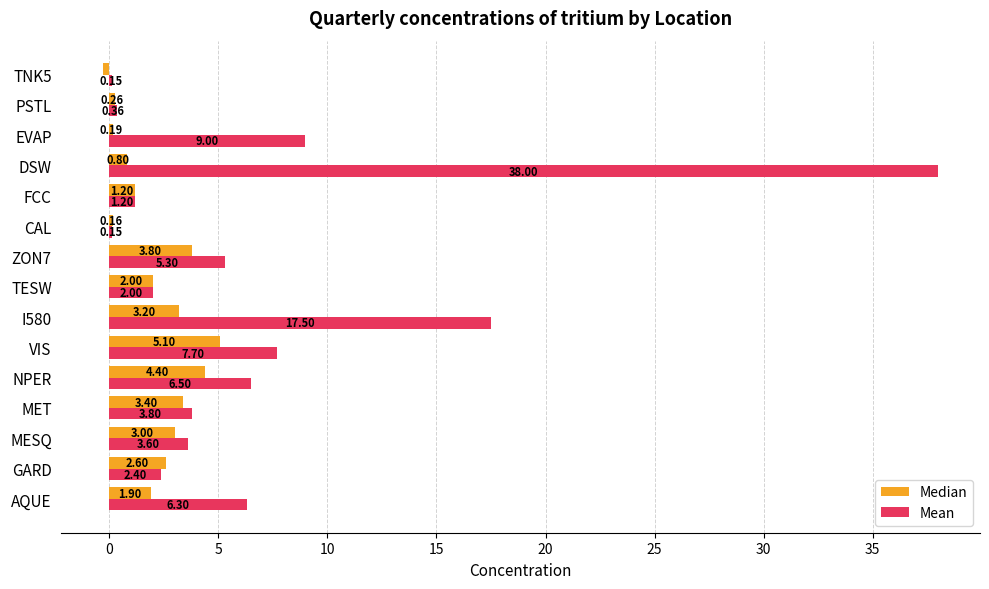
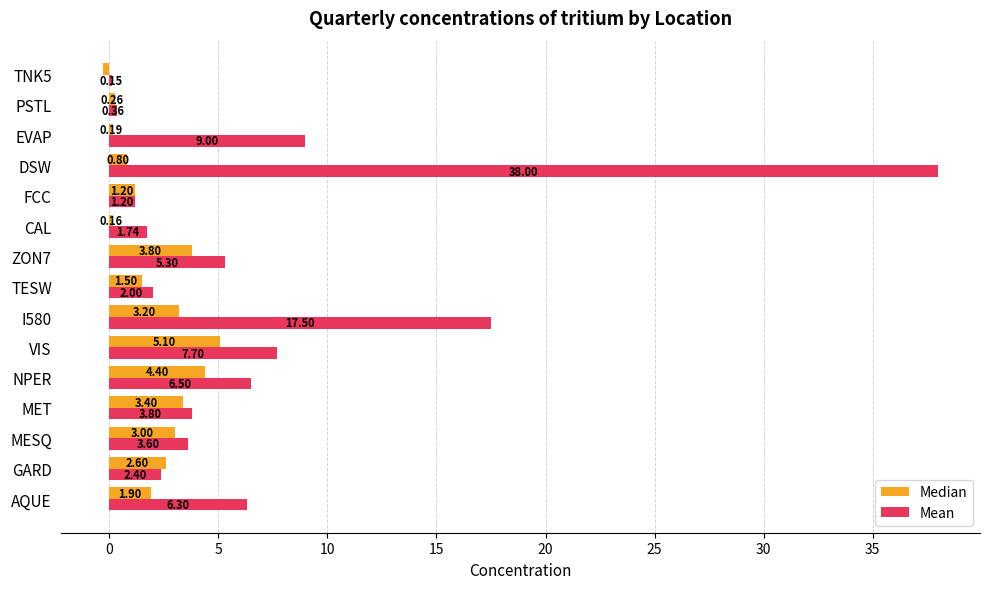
  {
    "Median": {
      "PSTL": 0.26,
      "EVAP": 0.19,
      "DSW": 0.80,
      "FCC": 1.20,
      "CAL": 0.16,
      "ZON7": 3.80,
-     "TESW": 2.00,
+     "TESW": 1.50,
      "I580": 3.20,
      "VIS": 5.10,
      "NPER": 4.40,
      "MET": 3.40,
      "MESQ": 3.00,
      "GARD": 2.60,
      "AQUE": 1.90
    },
    "Mean": {
      "TNK5": 0.15,
      "PSTL": 0.36,
      "EVAP": 9.00,
      "DSW": 38.00,
      "FCC": 1.20,
-     "CAL": 0.15,
+     "CAL": 1.74,
      "ZON7": 5.30,
      "TESW": 2.00,
      "I580": 17.50,
      "VIS": 7.70,
      "NPER": 6.50,
      "MET": 3.80,
      "MESQ": 3.60,
      "GARD": 2.40,
      "AQUE": 6.30
    }
  }
